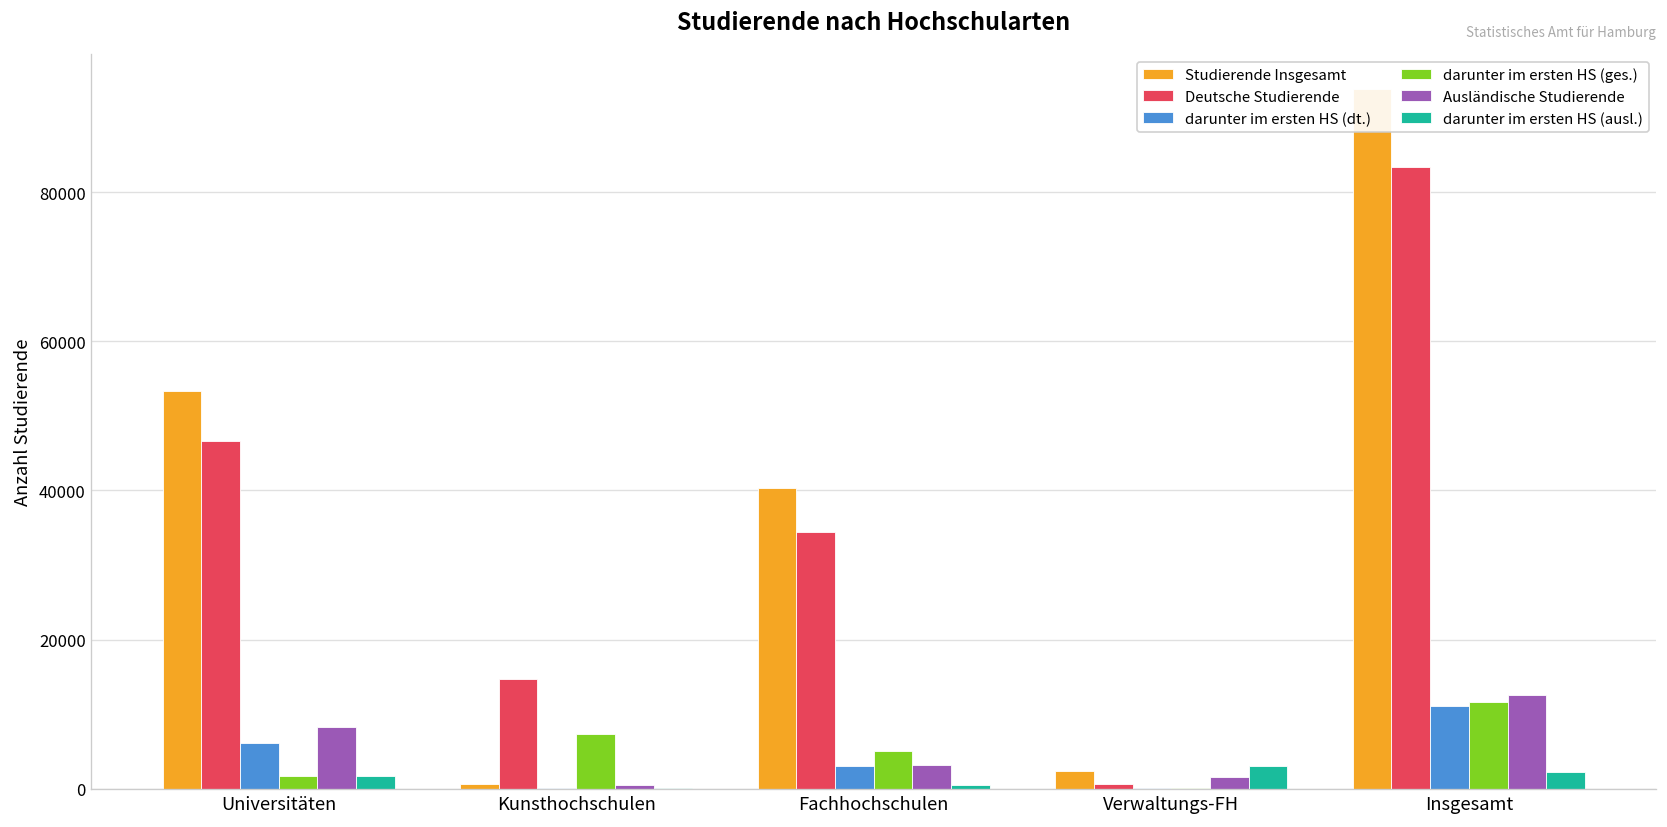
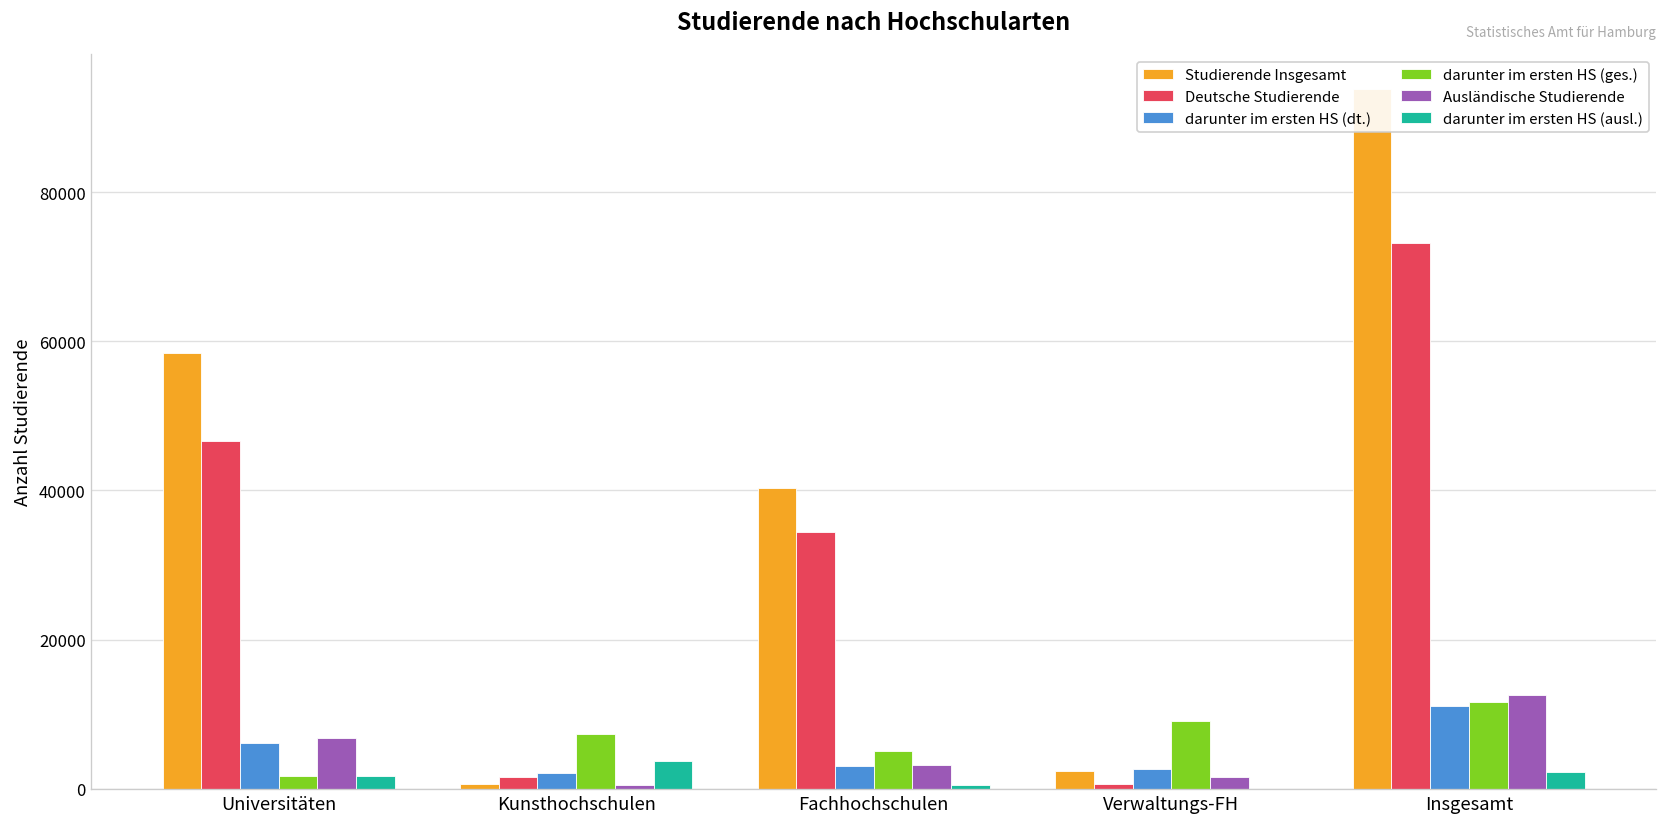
  {
    "Studierende Insgesamt": {
-     "Universitäten": 53000,
+     "Universitäten": 58000,
      "Kunsthochschulen": 1000,
      "Fachhochschulen": 40000,
      "Verwaltungs-FH": 2000
    },
    "Deutsche Studierende": {
      "Universitäten": 47000,
-     "Kunsthochschulen": 15000,
+     "Kunsthochschulen": 2000,
      "Fachhochschulen": 34000,
      "Verwaltungs-FH": 1000,
-     "Insgesamt": 83000
+     "Insgesamt": 73000
    },
    "darunter im ersten HS (dt.)": {
      "Universitäten": 6000,
-     "Kunsthochschulen": 0,
+     "Kunsthochschulen": 2000,
      "Fachhochschulen": 3000,
-     "Verwaltungs-FH": 0,
+     "Verwaltungs-FH": 3000,
      "Insgesamt": 11000
    },
    "darunter im ersten HS (ges.)": {
      "Universitäten": 2000,
      "Kunsthochschulen": 7000,
      "Fachhochschulen": 5000,
-     "Verwaltungs-FH": 0,
+     "Verwaltungs-FH": 9000,
      "Insgesamt": 12000
    },
    "Ausländische Studierende": {
-     "Universitäten": 8000,
+     "Universitäten": 7000,
      "Kunsthochschulen": 1000,
      "Fachhochschulen": 3000,
      "Verwaltungs-FH": 2000,
      "Insgesamt": 13000
    },
    "darunter im ersten HS (ausl.)": {
      "Universitäten": 2000,
-     "Kunsthochschulen": 0,
+     "Kunsthochschulen": 4000,
      "Fachhochschulen": 0,
-     "Verwaltungs-FH": 3000,
+     "Verwaltungs-FH": 0,
      "Insgesamt": 2000
    }
  }
